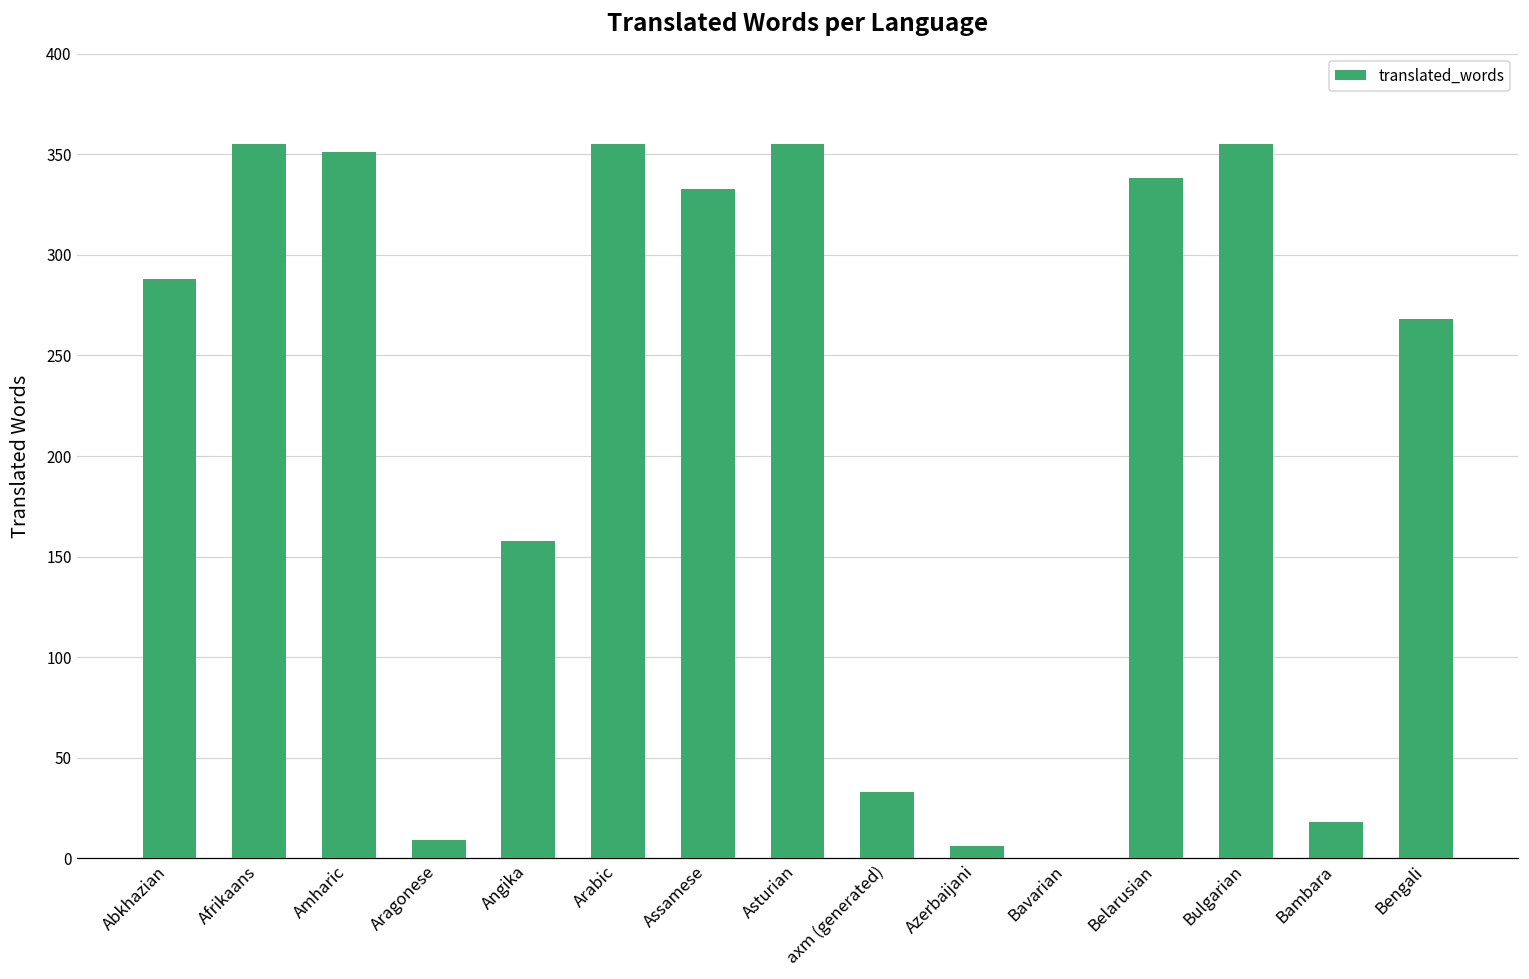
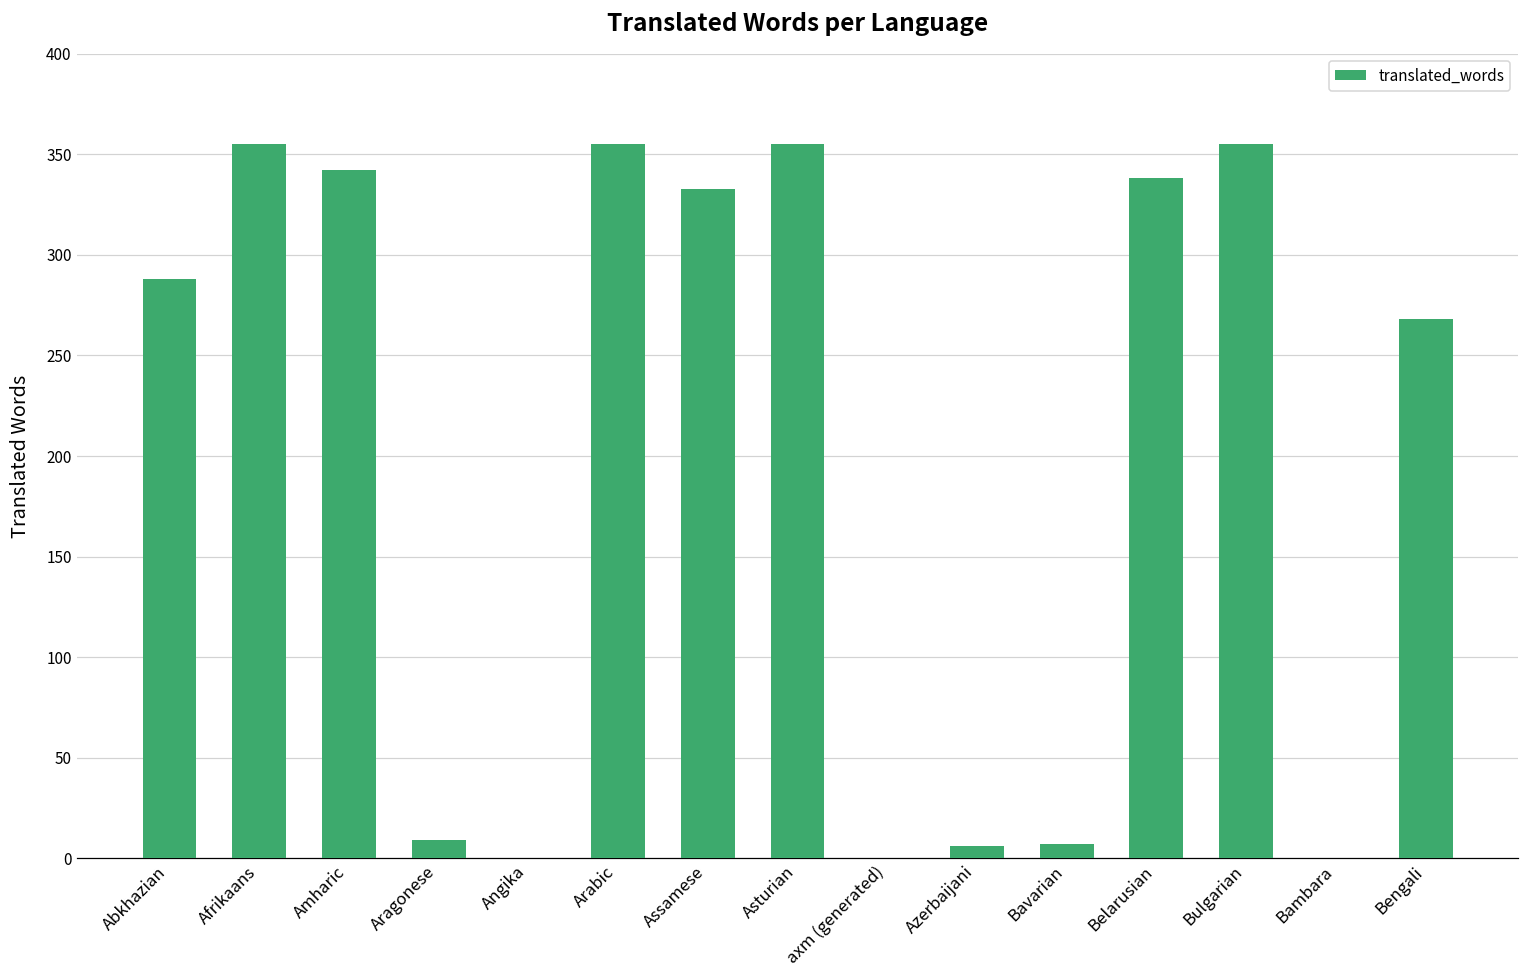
  {
    "Abkhazian": 288,
    "Afrikaans": 355,
-   "Amharic": 351,
+   "Amharic": 342,
    "Aragonese": 9,
-   "Angika": 158,
+   "Angika": 0,
    "Arabic": 355,
    "Assamese": 333,
    "Asturian": 355,
-   "axm (generated)": 33,
+   "axm (generated)": 0,
    "Azerbaijani": 6,
-   "Bavarian": 0,
+   "Bavarian": 7,
    "Belarusian": 338,
    "Bulgarian": 355,
-   "Bambara": 18,
+   "Bambara": 0,
    "Bengali": 268
  }
